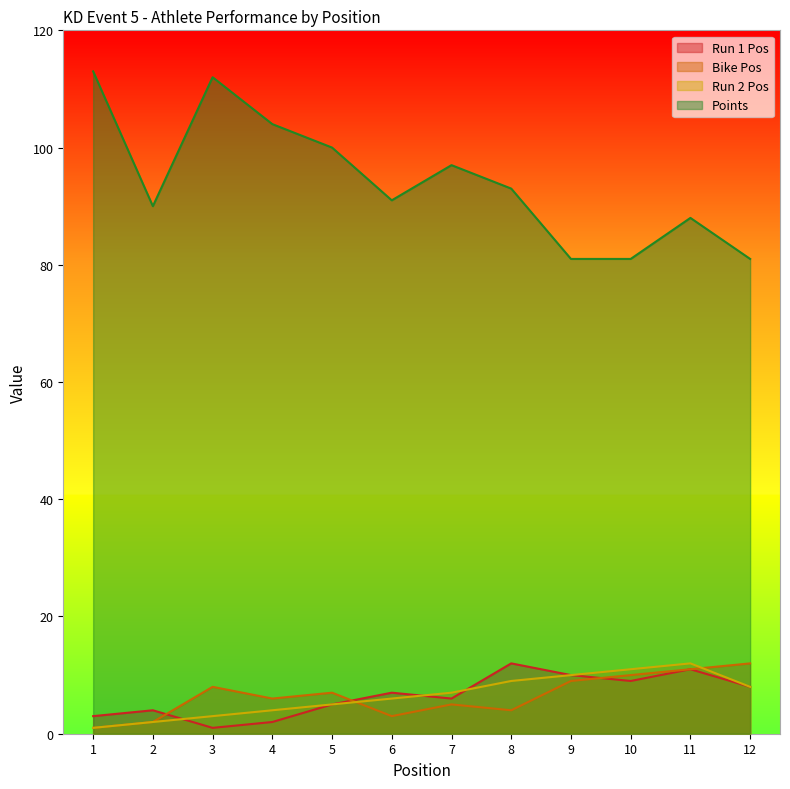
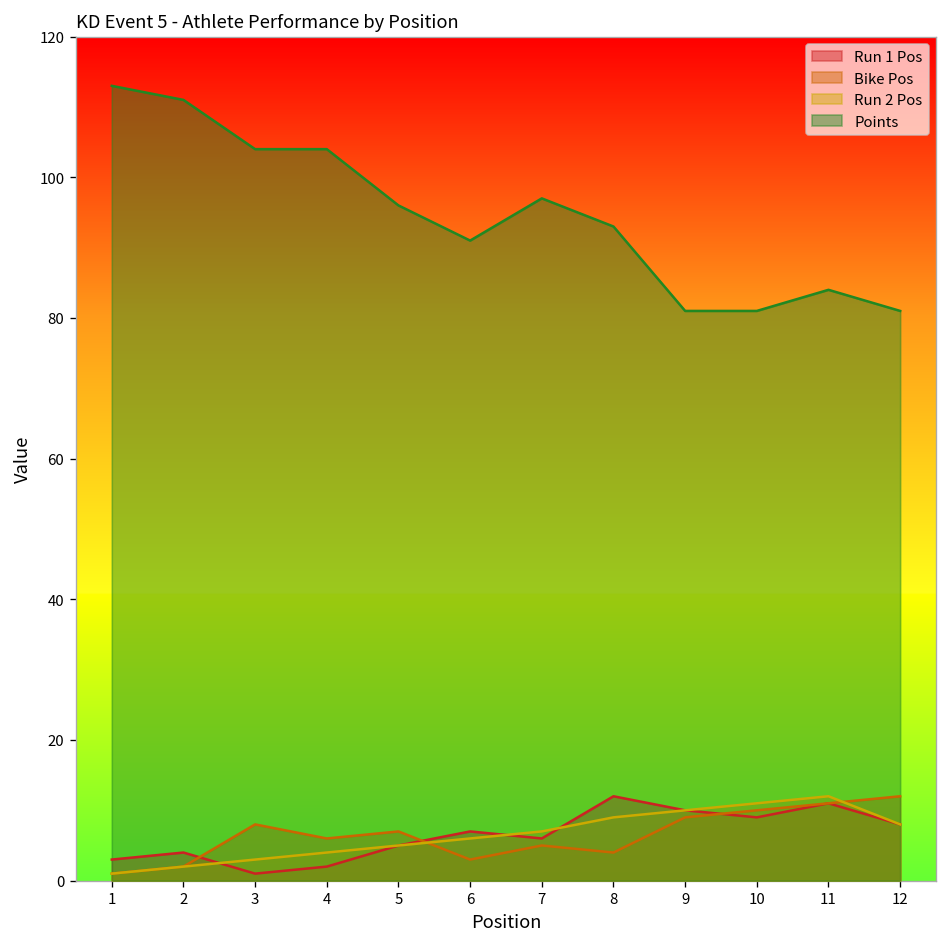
  {
    "Points": {
      "1": 113,
-     "2": 90,
-     "3": 112,
+     "2": 111,
+     "3": 104,
      "4": 104,
-     "5": 100,
+     "5": 96,
      "6": 91,
      "7": 97,
      "8": 93,
      "9": 81,
      "10": 81,
-     "11": 88,
+     "11": 84,
      "12": 81
    }
  }
